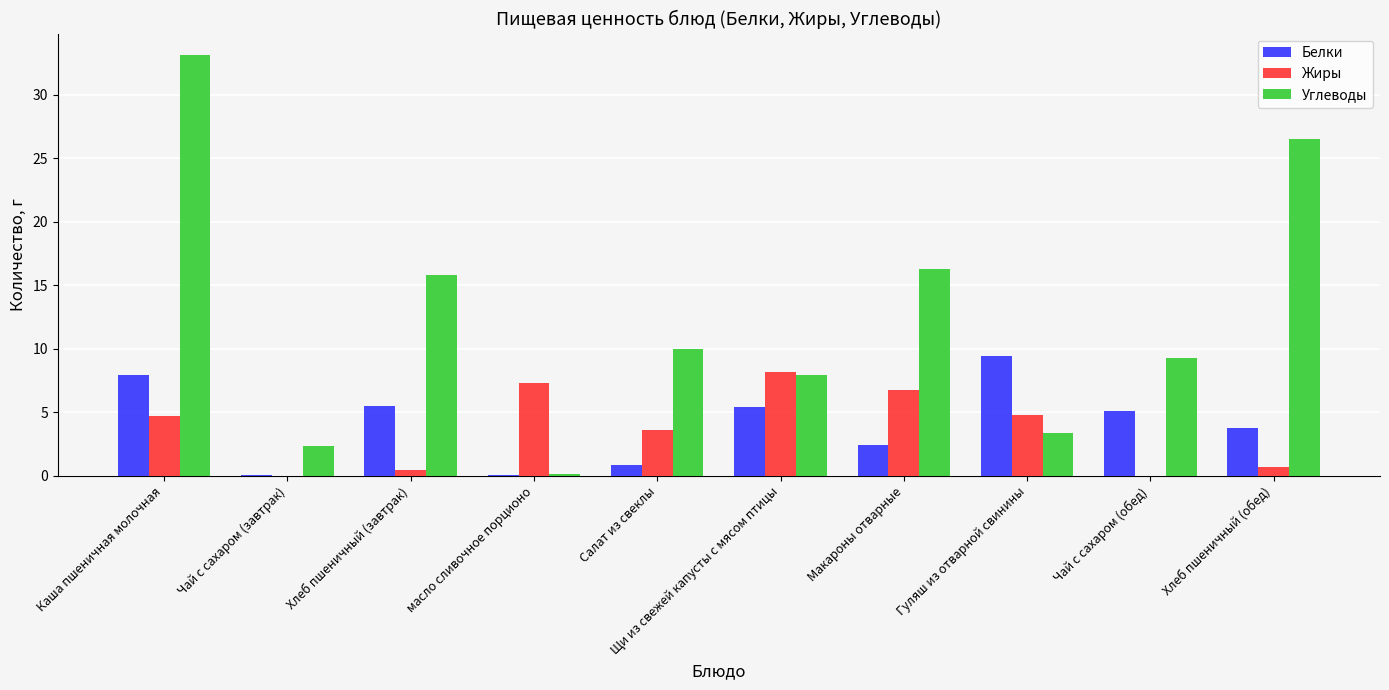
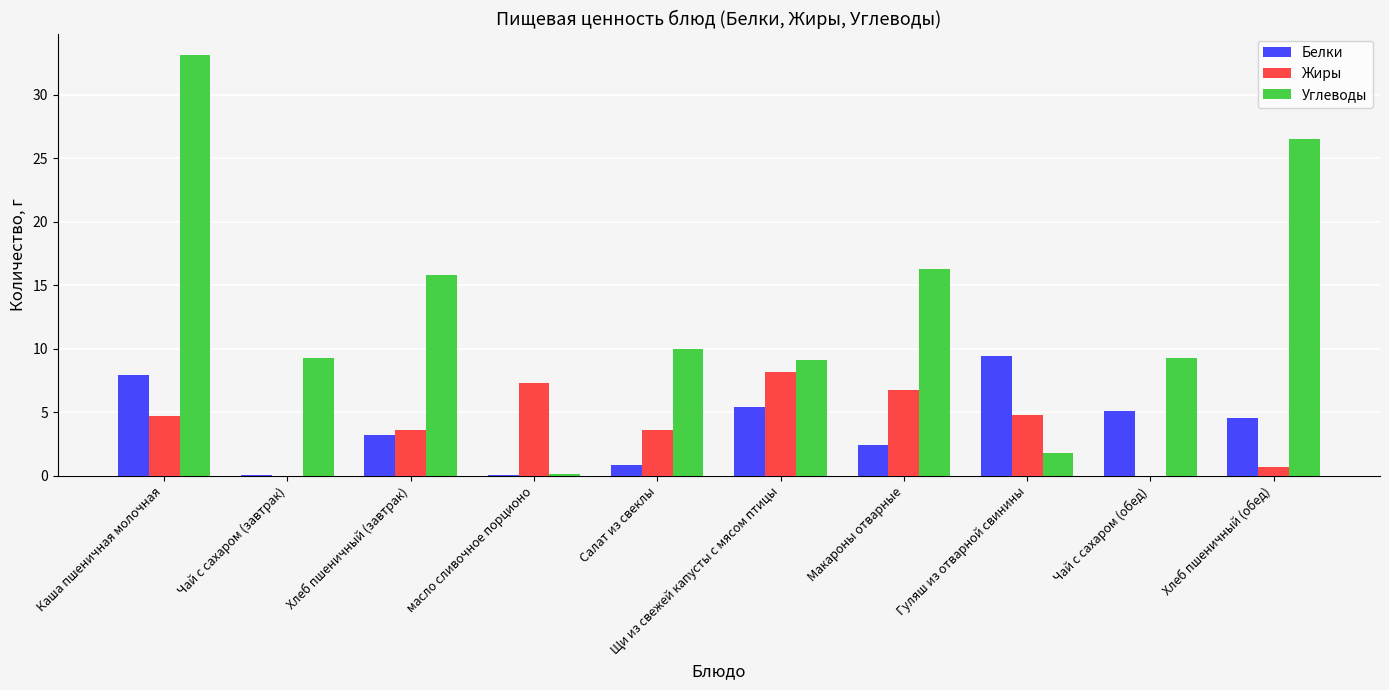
  {
    "Белки": {
      "Каша пшеничная молочная": 7.9,
-     "Хлеб пшеничный (завтрак)": 5.5,
+     "Хлеб пшеничный (завтрак)": 3.2,
      "Салат из свеклы": 0.9,
      "Щи из свежей капусты с мясом птицы": 5.4,
      "Макароны отварные": 2.4,
      "Гуляш из отварной свинины": 9.4,
      "Чай с сахаром (обед)": 5.1,
-     "Хлеб пшеничный (обед)": 3.8
+     "Хлеб пшеничный (обед)": 4.6
    },
    "Жиры": {
      "Каша пшеничная молочная": 4.7,
-     "Хлеб пшеничный (завтрак)": 0.5,
+     "Хлеб пшеничный (завтрак)": 3.6,
      "масло сливочное порционо": 7.3,
      "Салат из свеклы": 3.7,
      "Щи из свежей капусты с мясом птицы": 8.2,
      "Макароны отварные": 6.8,
      "Гуляш из отварной свинины": 4.8,
      "Хлеб пшеничный (обед)": 0.7
    },
    "Углеводы": {
      "Каша пшеничная молочная": 33.2,
-     "Чай с сахаром (завтрак)": 2.3,
+     "Чай с сахаром (завтрак)": 9.3,
      "Хлеб пшеничный (завтрак)": 15.8,
      "Салат из свеклы": 10.0,
-     "Щи из свежей капусты с мясом птицы": 8.0,
+     "Щи из свежей капусты с мясом птицы": 9.1,
      "Макароны отварные": 16.3,
-     "Гуляш из отварной свинины": 3.4,
+     "Гуляш из отварной свинины": 1.8,
      "Чай с сахаром (обед)": 9.3,
      "Хлеб пшеничный (обед)": 26.6
    }
  }
